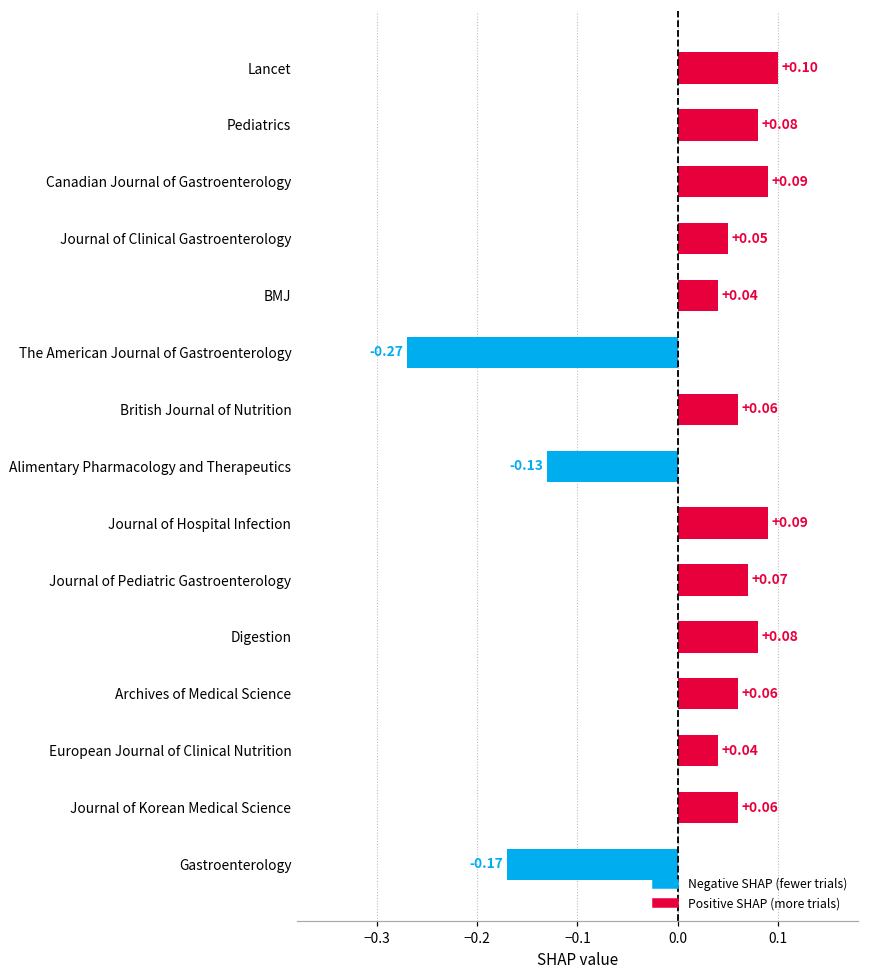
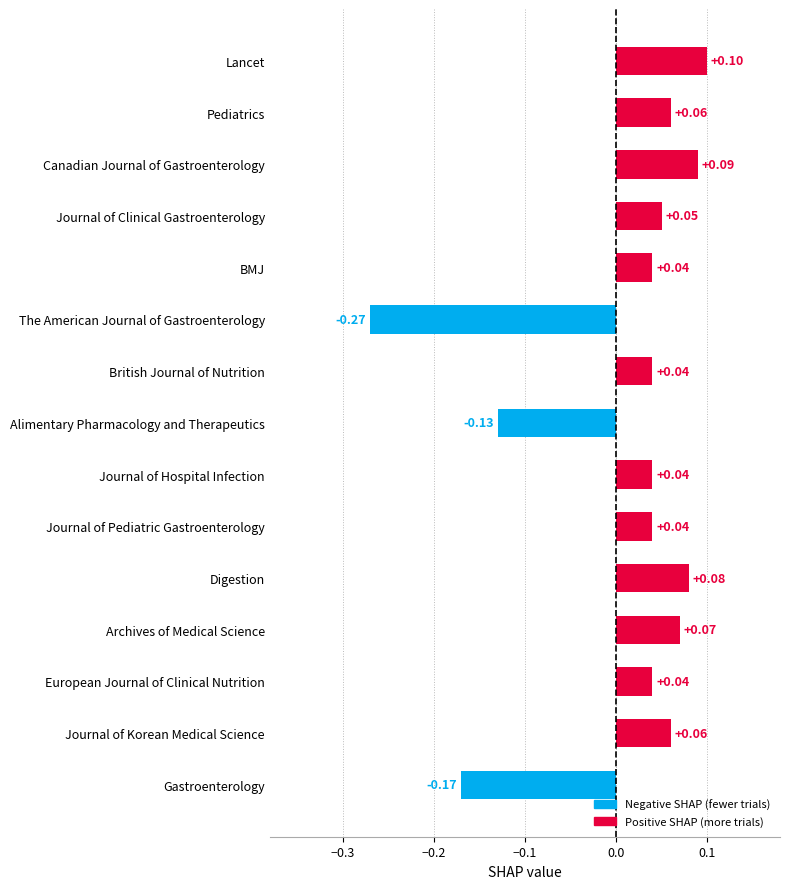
  {
    "Lancet": "+0.10",
-   "Pediatrics": "+0.08",
+   "Pediatrics": "+0.06",
    "Canadian Journal of Gastroenterology": "+0.09",
    "Journal of Clinical Gastroenterology": "+0.05",
    "BMJ": "+0.04",
    "The American Journal of Gastroenterology": "-0.27",
-   "British Journal of Nutrition": "+0.06",
+   "British Journal of Nutrition": "+0.04",
    "Alimentary Pharmacology and Therapeutics": "-0.13",
-   "Journal of Hospital Infection": "+0.09",
-   "Journal of Pediatric Gastroenterology": "+0.07",
+   "Journal of Hospital Infection": "+0.04",
+   "Journal of Pediatric Gastroenterology": "+0.04",
    "Digestion": "+0.08",
-   "Archives of Medical Science": "+0.06",
+   "Archives of Medical Science": "+0.07",
    "European Journal of Clinical Nutrition": "+0.04",
    "Journal of Korean Medical Science": "+0.06",
    "Gastroenterology": "-0.17"
  }
